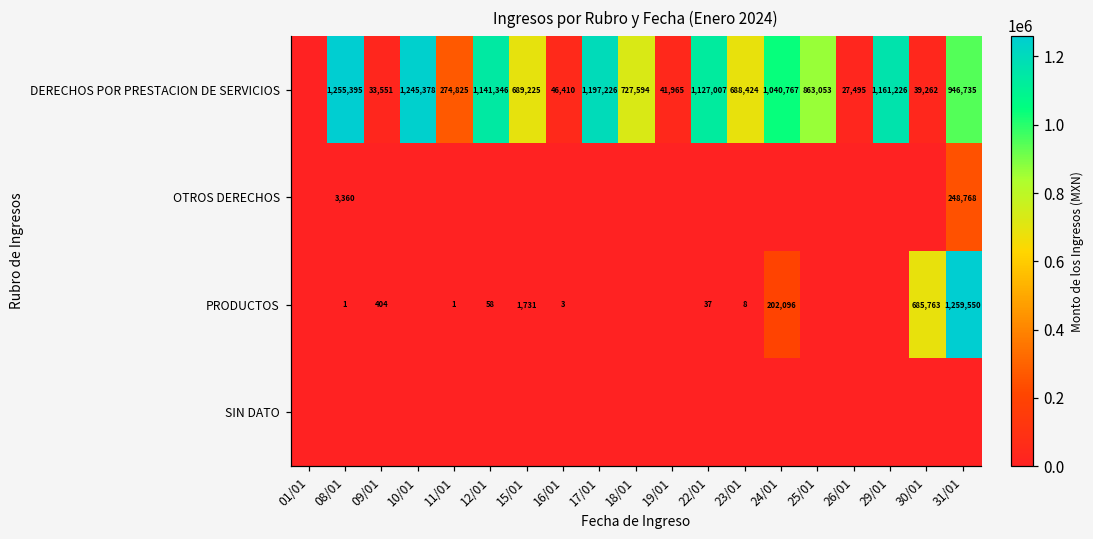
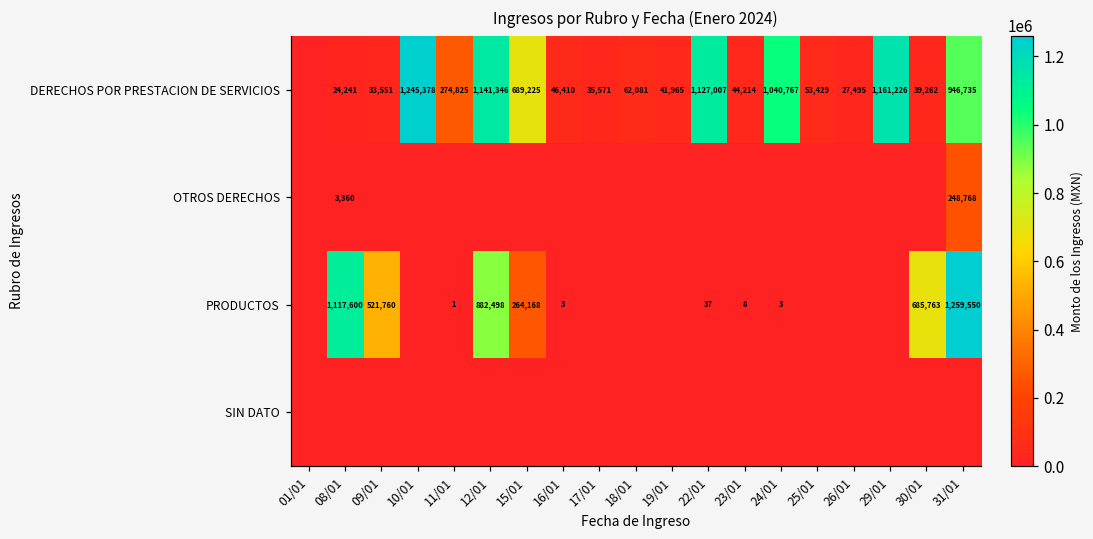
  {
    "DERECHOS POR PRESTACION DE SERVICIOS": {
-     "08/01": "1,255,395",
+     "08/01": "24,241",
      "09/01": "33,551",
      "10/01": "1,245,378",
      "11/01": "274,825",
      "12/01": "1,141,346",
      "15/01": "689,225",
      "16/01": "46,410",
-     "17/01": "1,197,226",
-     "18/01": "727,594",
+     "17/01": "35,571",
+     "18/01": "62,081",
      "19/01": "41,965",
      "22/01": "1,127,007",
-     "23/01": "688,424",
+     "23/01": "44,214",
      "24/01": "1,040,767",
-     "25/01": "863,053",
+     "25/01": "53,429",
      "26/01": "27,495",
      "29/01": "1,161,226",
      "30/01": "39,262",
      "31/01": "946,735"
    },
    "OTROS DERECHOS": {
      "08/01": "3,360",
      "31/01": "248,768"
    },
    "PRODUCTOS": {
-     "08/01": "1",
-     "09/01": "404",
+     "08/01": "1,117,600",
+     "09/01": "521,760",
      "11/01": "1",
-     "12/01": "58",
-     "15/01": "1,731",
+     "12/01": "882,498",
+     "15/01": "264,168",
      "16/01": "3",
      "22/01": "37",
      "23/01": "8",
-     "24/01": "202,096",
+     "24/01": "3",
      "30/01": "685,763",
      "31/01": "1,259,550"
    }
  }
